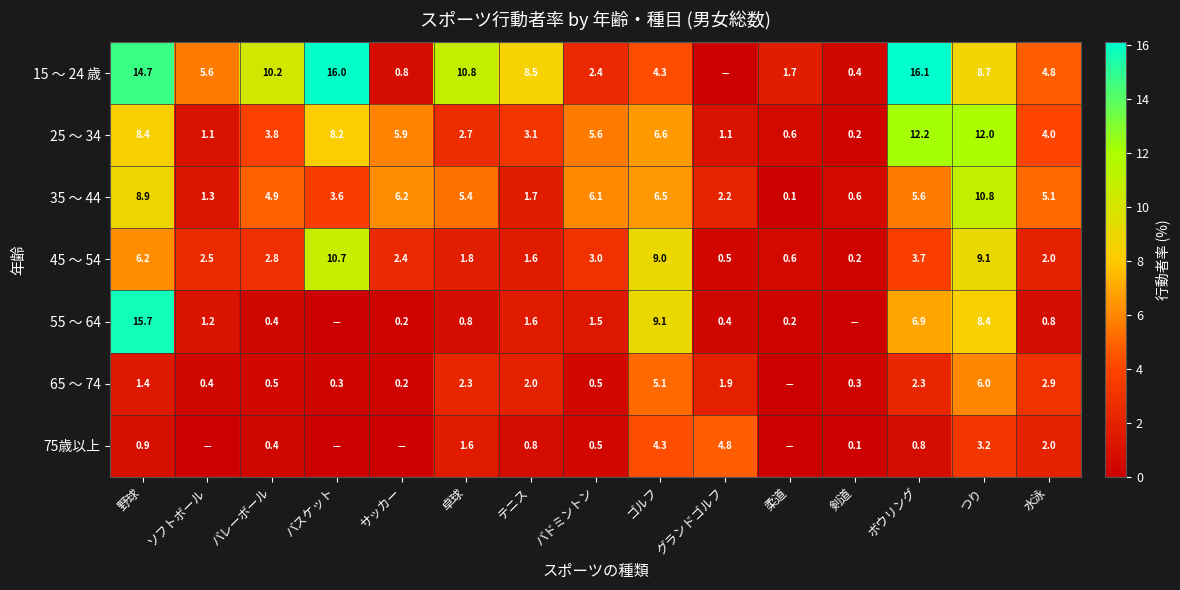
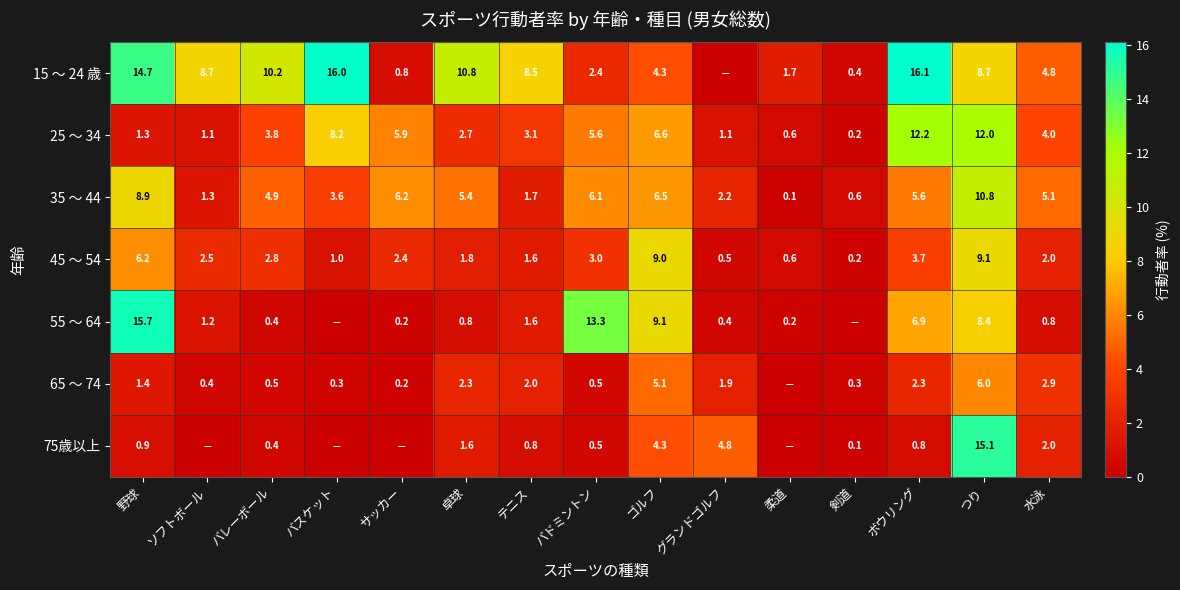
  {
    "15 ～ 24 歳": {
      "野球": 14.7,
-     "ソフトボール": 5.6,
+     "ソフトボール": 8.7,
      "バレーボール": 10.2,
      "バスケット": 16.0,
      "サッカー": 0.8,
      "卓球": 10.8,
      "テニス": 8.5,
      "バドミントン": 2.4,
      "ゴルフ": 4.3,
      "柔道": 1.7,
      "剣道": 0.4,
      "ボウリング": 16.1,
      "つり": 8.7,
      "水泳": 4.8
    },
    "25 ～ 34": {
-     "野球": 8.4,
+     "野球": 1.3,
      "ソフトボール": 1.1,
      "バレーボール": 3.8,
      "バスケット": 8.2,
      "サッカー": 5.9,
      "卓球": 2.7,
      "テニス": 3.1,
      "バドミントン": 5.6,
      "ゴルフ": 6.6,
      "グランドゴルフ": 1.1,
      "柔道": 0.6,
      "剣道": 0.2,
      "ボウリング": 12.2,
      "つり": 12.0,
      "水泳": 4.0
    },
    "35 ～ 44": {
      "野球": 8.9,
      "ソフトボール": 1.3,
      "バレーボール": 4.9,
      "バスケット": 3.6,
      "サッカー": 6.2,
      "卓球": 5.4,
      "テニス": 1.7,
      "バドミントン": 6.1,
      "ゴルフ": 6.5,
      "グランドゴルフ": 2.2,
      "柔道": 0.1,
      "剣道": 0.6,
      "ボウリング": 5.6,
      "つり": 10.8,
      "水泳": 5.1
    },
    "45 ～ 54": {
      "野球": 6.2,
      "ソフトボール": 2.5,
      "バレーボール": 2.8,
-     "バスケット": 10.7,
+     "バスケット": 1.0,
      "サッカー": 2.4,
      "卓球": 1.8,
      "テニス": 1.6,
      "バドミントン": 3.0,
      "ゴルフ": 9.0,
      "グランドゴルフ": 0.5,
      "柔道": 0.6,
      "剣道": 0.2,
      "ボウリング": 3.7,
      "つり": 9.1,
      "水泳": 2.0
    },
    "55 ～ 64": {
      "野球": 15.7,
      "ソフトボール": 1.2,
      "バレーボール": 0.4,
      "サッカー": 0.2,
      "卓球": 0.8,
      "テニス": 1.6,
-     "バドミントン": 1.5,
+     "バドミントン": 13.3,
      "ゴルフ": 9.1,
      "グランドゴルフ": 0.4,
      "柔道": 0.2,
      "ボウリング": 6.9,
      "つり": 8.4,
      "水泳": 0.8
    },
    "65 ～ 74": {
      "野球": 1.4,
      "ソフトボール": 0.4,
      "バレーボール": 0.5,
      "バスケット": 0.3,
      "サッカー": 0.2,
      "卓球": 2.3,
      "テニス": 2.0,
      "バドミントン": 0.5,
      "ゴルフ": 5.1,
      "グランドゴルフ": 1.9,
      "剣道": 0.3,
      "ボウリング": 2.3,
      "つり": 6.0,
      "水泳": 2.9
    },
    "75歳以上": {
      "野球": 0.9,
      "バレーボール": 0.4,
      "卓球": 1.6,
      "テニス": 0.8,
      "バドミントン": 0.5,
      "ゴルフ": 4.3,
      "グランドゴルフ": 4.8,
      "剣道": 0.1,
      "ボウリング": 0.8,
-     "つり": 3.2,
+     "つり": 15.1,
      "水泳": 2.0
    }
  }
